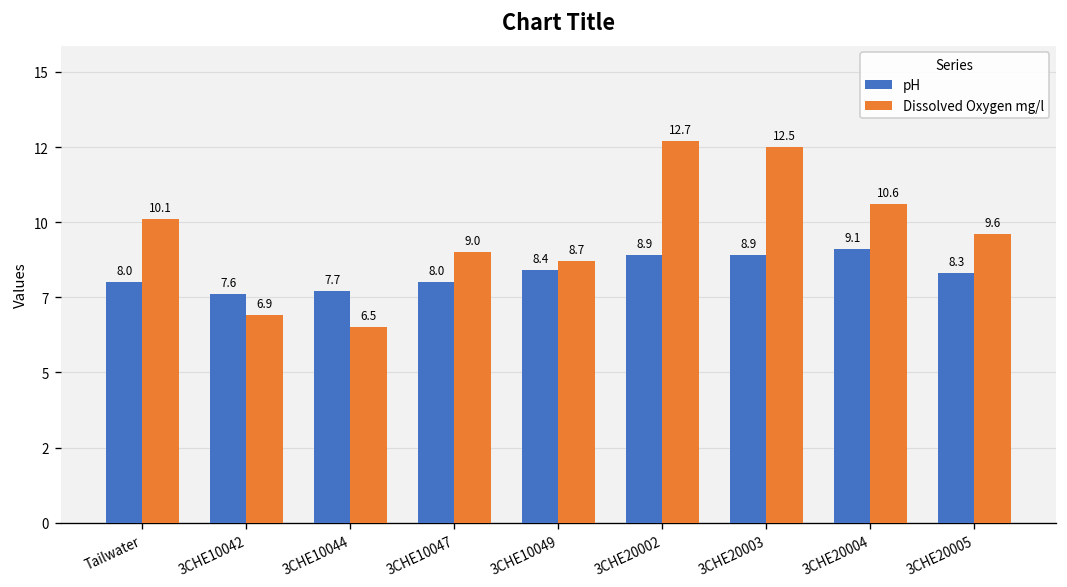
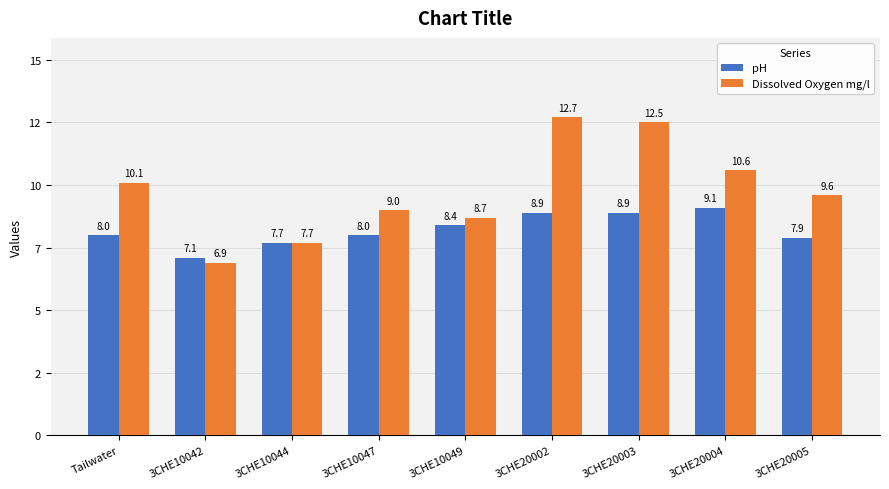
  {
    "pH": {
      "Tailwater": 8.0,
-     "3CHE10042": 7.6,
+     "3CHE10042": 7.1,
      "3CHE10044": 7.7,
      "3CHE10047": 8.0,
      "3CHE10049": 8.4,
      "3CHE20002": 8.9,
      "3CHE20003": 8.9,
      "3CHE20004": 9.1,
-     "3CHE20005": 8.3
+     "3CHE20005": 7.9
    },
    "Dissolved Oxygen mg/l": {
      "Tailwater": 10.1,
      "3CHE10042": 6.9,
-     "3CHE10044": 6.5,
+     "3CHE10044": 7.7,
      "3CHE10047": 9.0,
      "3CHE10049": 8.7,
      "3CHE20002": 12.7,
      "3CHE20003": 12.5,
      "3CHE20004": 10.6,
      "3CHE20005": 9.6
    }
  }
